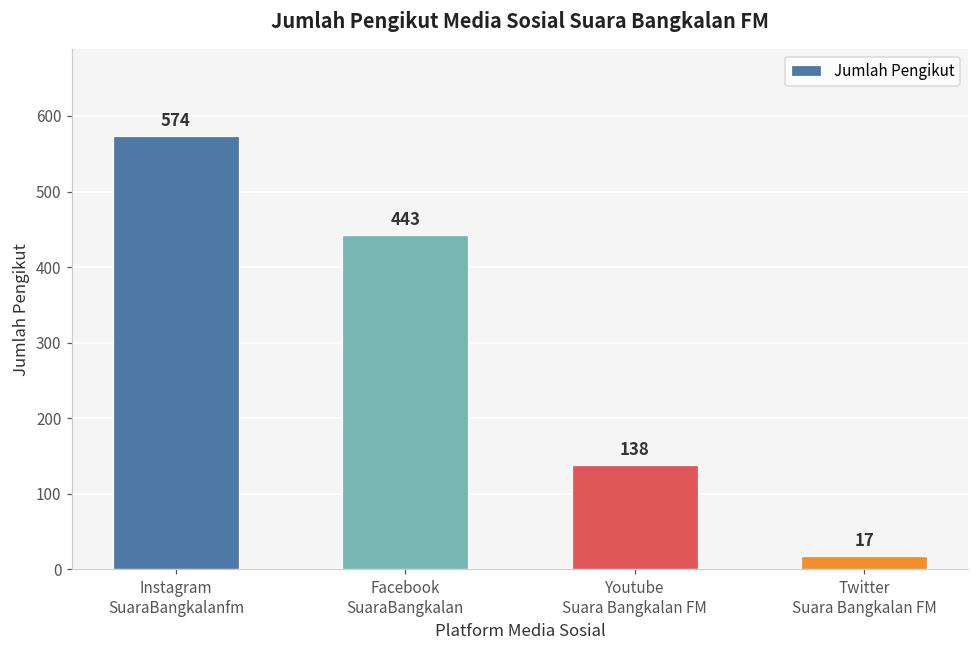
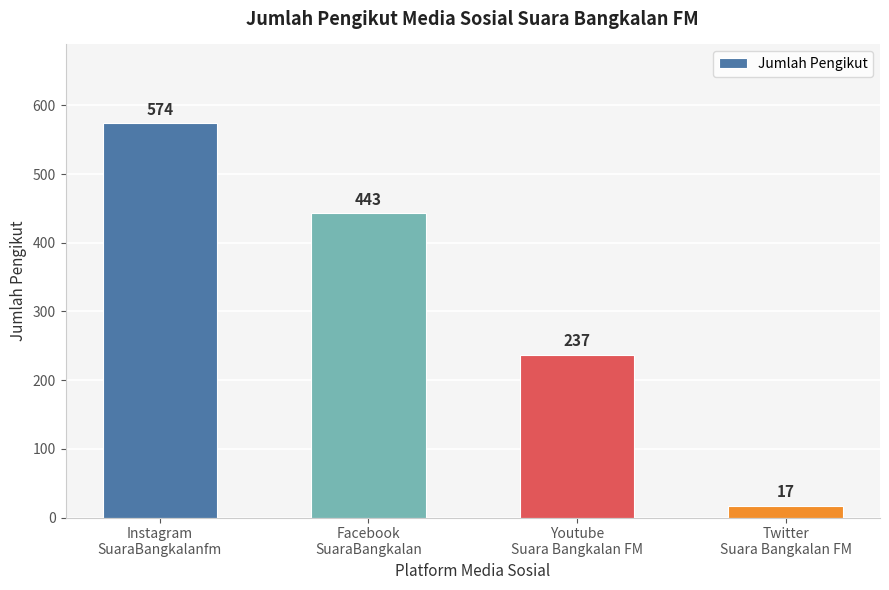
  {
    "Instagram SuaraBangkalanfm": 574,
    "Facebook SuaraBangkalan": 443,
-   "Youtube Suara Bangkalan FM": 138,
+   "Youtube Suara Bangkalan FM": 237,
    "Twitter Suara Bangkalan FM": 17
  }
